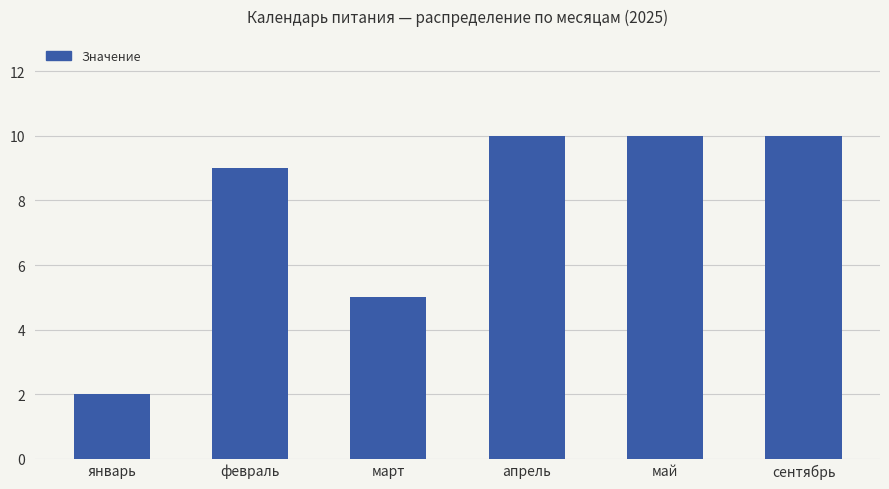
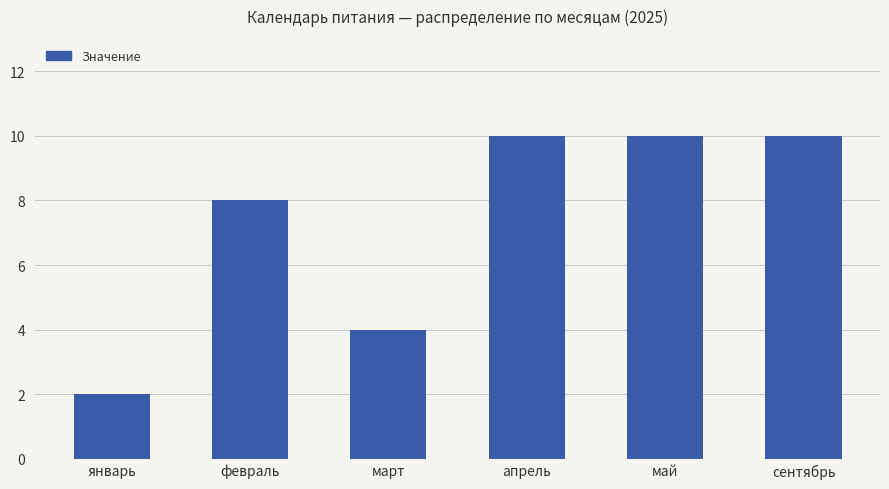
  {
    "январь": 2,
-   "февраль": 9,
-   "март": 5,
+   "февраль": 8,
+   "март": 4,
    "апрель": 10,
    "май": 10,
    "сентябрь": 10
  }
